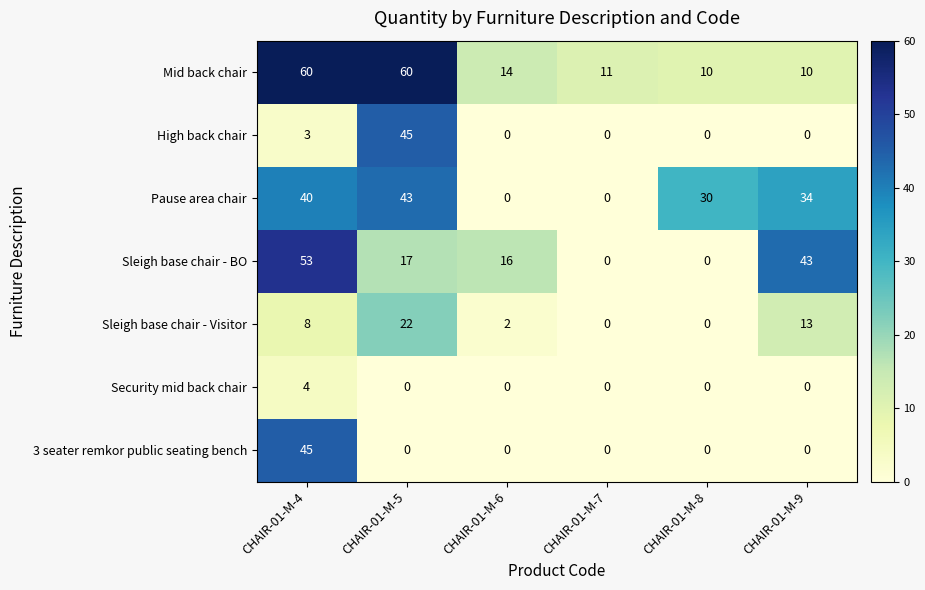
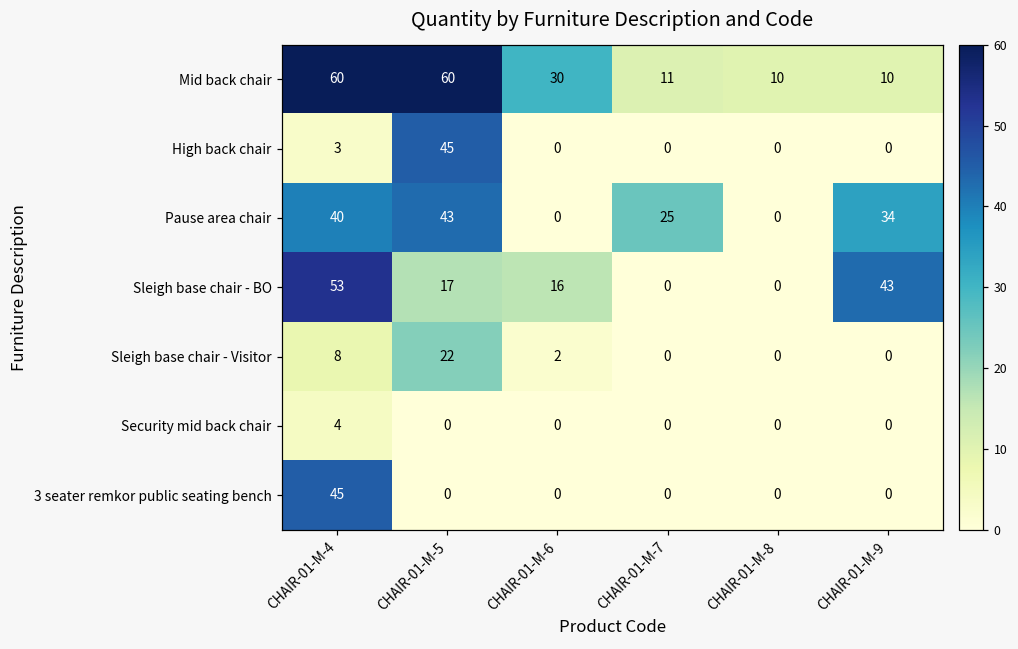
  {
    "Mid back chair": {
      "CHAIR-01-M-4": 60,
      "CHAIR-01-M-5": 60,
-     "CHAIR-01-M-6": 14,
+     "CHAIR-01-M-6": 30,
      "CHAIR-01-M-7": 11,
      "CHAIR-01-M-8": 10,
      "CHAIR-01-M-9": 10
    },
    "High back chair": {
      "CHAIR-01-M-4": 3,
      "CHAIR-01-M-5": 45,
      "CHAIR-01-M-6": 0,
      "CHAIR-01-M-7": 0,
      "CHAIR-01-M-8": 0,
      "CHAIR-01-M-9": 0
    },
    "Pause area chair": {
      "CHAIR-01-M-4": 40,
      "CHAIR-01-M-5": 43,
      "CHAIR-01-M-6": 0,
-     "CHAIR-01-M-7": 0,
-     "CHAIR-01-M-8": 30,
+     "CHAIR-01-M-7": 25,
+     "CHAIR-01-M-8": 0,
      "CHAIR-01-M-9": 34
    },
    "Sleigh base chair - BO": {
      "CHAIR-01-M-4": 53,
      "CHAIR-01-M-5": 17,
      "CHAIR-01-M-6": 16,
      "CHAIR-01-M-7": 0,
      "CHAIR-01-M-8": 0,
      "CHAIR-01-M-9": 43
    },
    "Sleigh base chair - Visitor": {
      "CHAIR-01-M-4": 8,
      "CHAIR-01-M-5": 22,
      "CHAIR-01-M-6": 2,
      "CHAIR-01-M-7": 0,
      "CHAIR-01-M-8": 0,
-     "CHAIR-01-M-9": 13
+     "CHAIR-01-M-9": 0
    },
    "Security mid back chair": {
      "CHAIR-01-M-4": 4,
      "CHAIR-01-M-5": 0,
      "CHAIR-01-M-6": 0,
      "CHAIR-01-M-7": 0,
      "CHAIR-01-M-8": 0,
      "CHAIR-01-M-9": 0
    },
    "3 seater remkor public seating bench": {
      "CHAIR-01-M-4": 45,
      "CHAIR-01-M-5": 0,
      "CHAIR-01-M-6": 0,
      "CHAIR-01-M-7": 0,
      "CHAIR-01-M-8": 0,
      "CHAIR-01-M-9": 0
    }
  }
